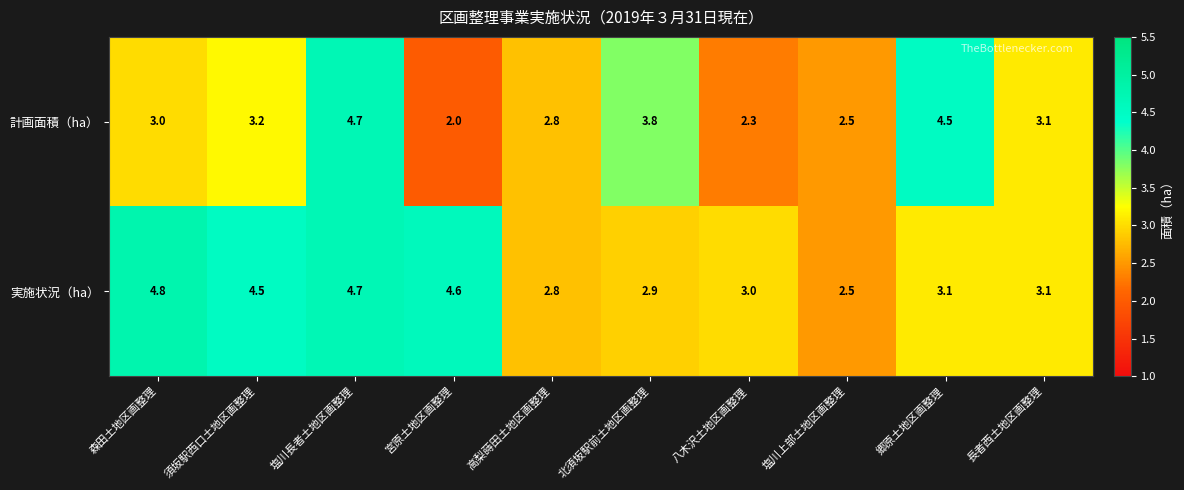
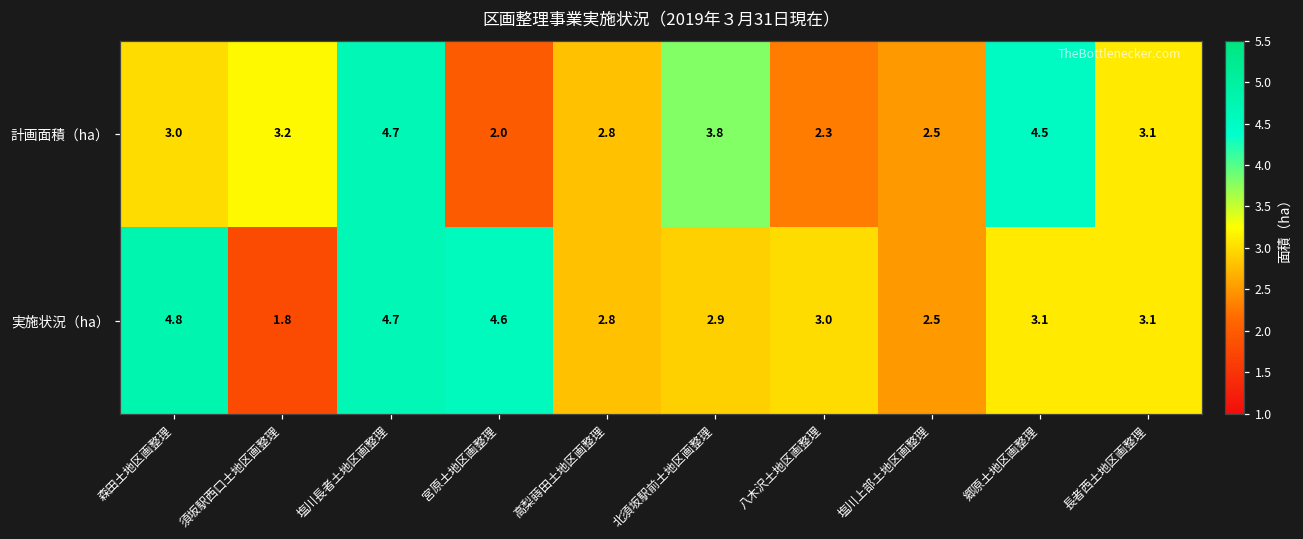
  {
    "計画面積（ha）": {
      "森田土地区画整理": 3.0,
      "須坂駅西口土地区画整理": 3.2,
      "塩川長者土地区画整理": 4.7,
      "宮原土地区画整理": 2.0,
      "高梨蒔田土地区画整理": 2.8,
      "北須坂駅前土地区画整理": 3.8,
      "八木沢土地区画整理": 2.3,
      "塩川上部土地区画整理": 2.5,
      "郷原土地区画整理": 4.5
    },
    "実施状況（ha）": {
      "森田土地区画整理": 4.8,
-     "須坂駅西口土地区画整理": 4.5,
+     "須坂駅西口土地区画整理": 1.8,
      "塩川長者土地区画整理": 4.7,
      "宮原土地区画整理": 4.6,
      "高梨蒔田土地区画整理": 2.8,
      "北須坂駅前土地区画整理": 2.9,
      "八木沢土地区画整理": 3.0,
      "塩川上部土地区画整理": 2.5,
      "郷原土地区画整理": 3.1,
      "長者西土地区画整理": 3.1
    }
  }
